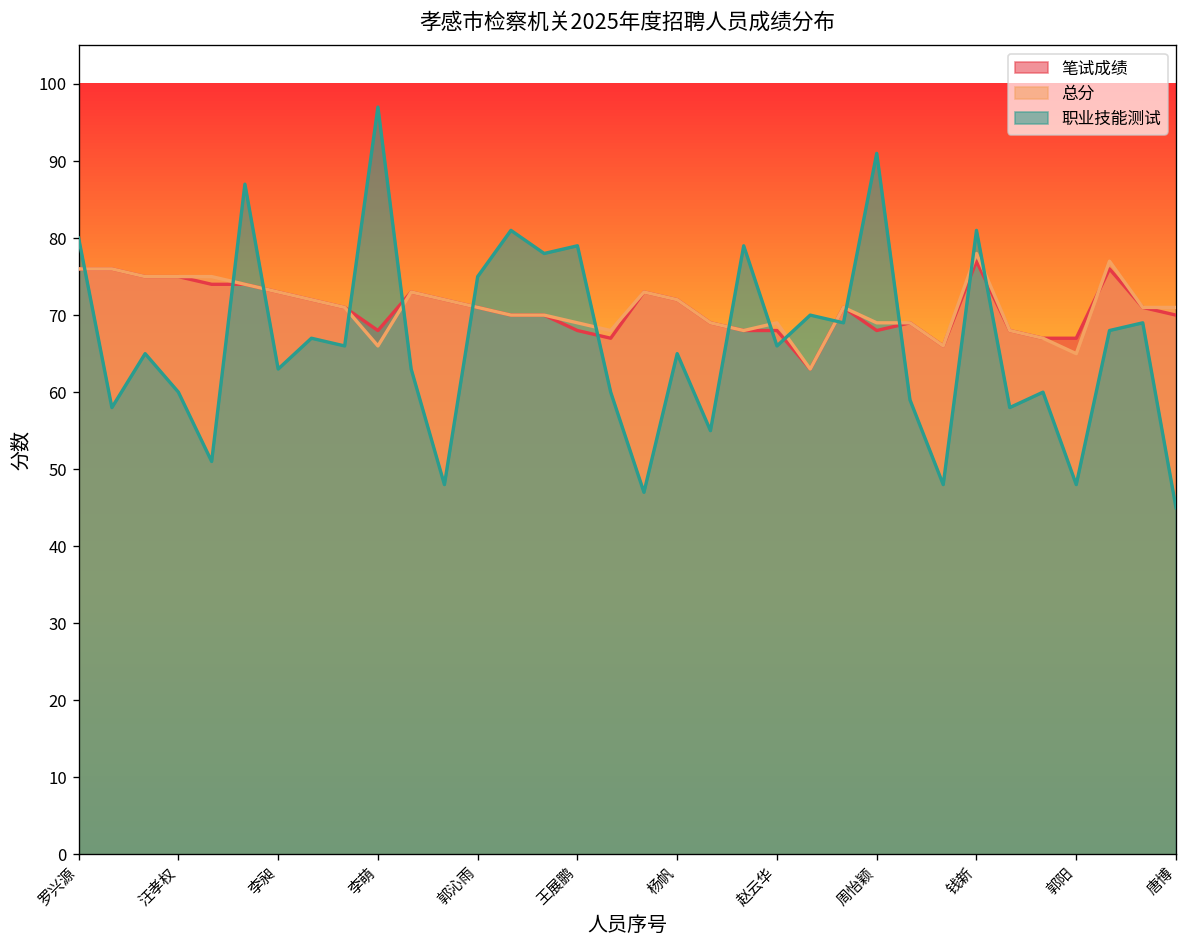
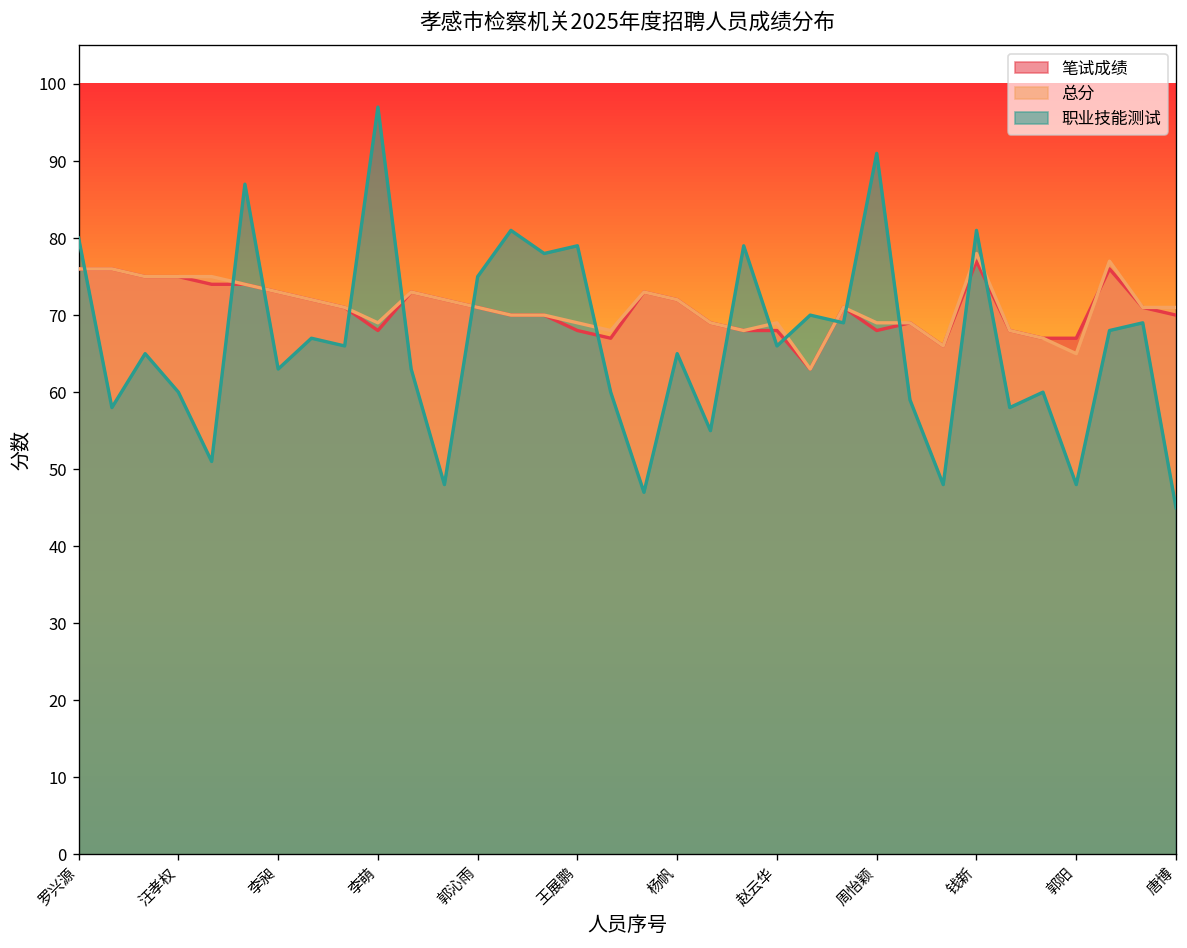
  {
    "笔试成绩": {
      "李萌": 68,
      "王展鹏": 68,
      "赵云华": 68,
      "周怡颖": 68,
      "钱新": 77,
      "郭阳": 67,
      "唐博": 70
    },
    "总分": {
-     "李萌": 66,
+     "李萌": 69,
      "王展鹏": 69,
      "赵云华": 69,
      "周怡颖": 69,
      "钱新": 78,
      "郭阳": 65,
      "唐博": 71
    },
    "职业技能测试": {
      "罗兴源": 80,
      "汪孝权": 60,
      "李昶": 63,
      "李萌": 97,
      "郭沁雨": 75,
      "王展鹏": 79,
      "杨帆": 65,
      "赵云华": 66,
      "周怡颖": 91,
      "钱新": 81,
      "郭阳": 48,
      "唐博": 45
    }
  }
